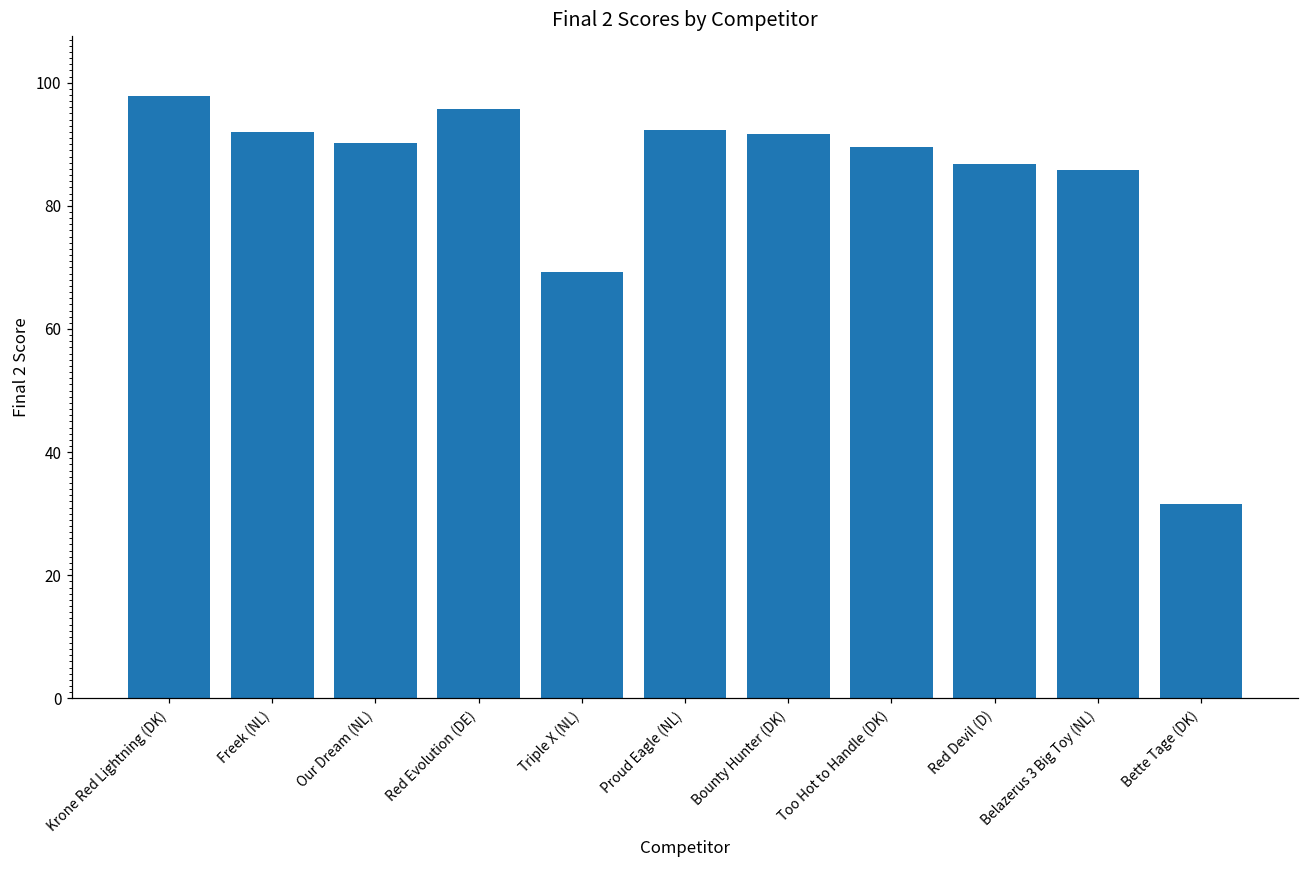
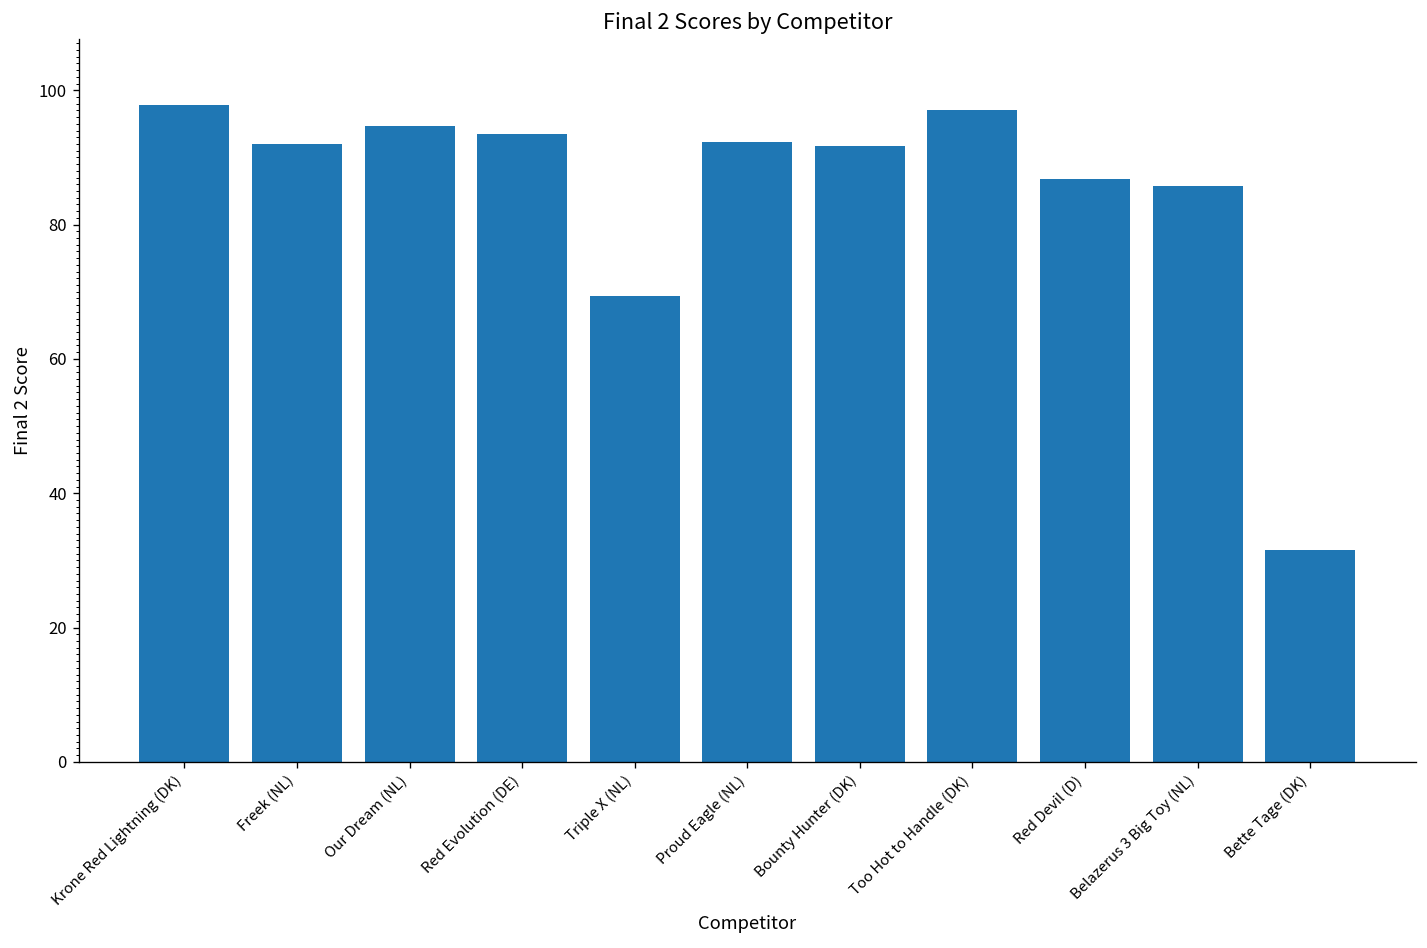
  {
    "Krone Red Lightning (DK)": 98,
    "Freek (NL)": 92,
-   "Our Dream (NL)": 90,
-   "Red Evolution (DE)": 96,
+   "Our Dream (NL)": 95,
+   "Red Evolution (DE)": 93,
    "Triple X (NL)": 69,
    "Proud Eagle (NL)": 92,
    "Bounty Hunter (DK)": 92,
-   "Too Hot to Handle (DK)": 90,
+   "Too Hot to Handle (DK)": 97,
    "Red Devil (D)": 87,
    "Belazerus 3 Big Toy (NL)": 86,
    "Bette Tage (DK)": 32
  }
